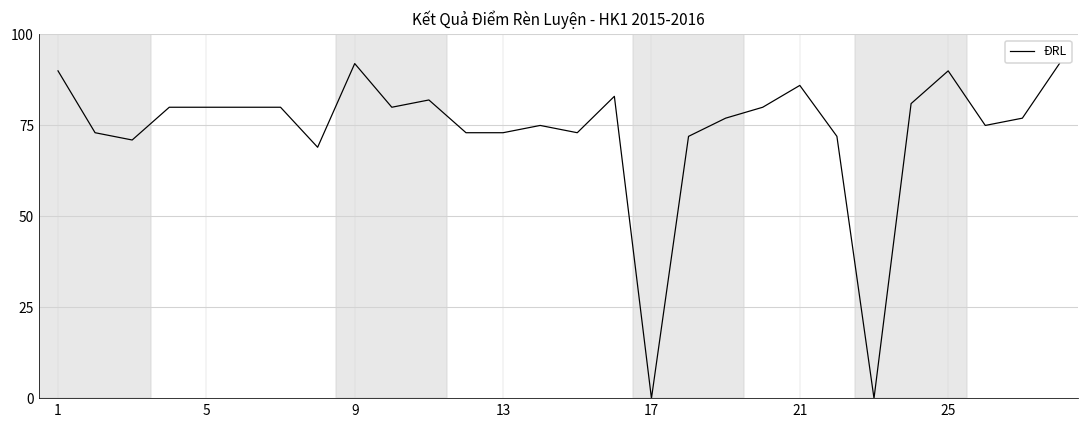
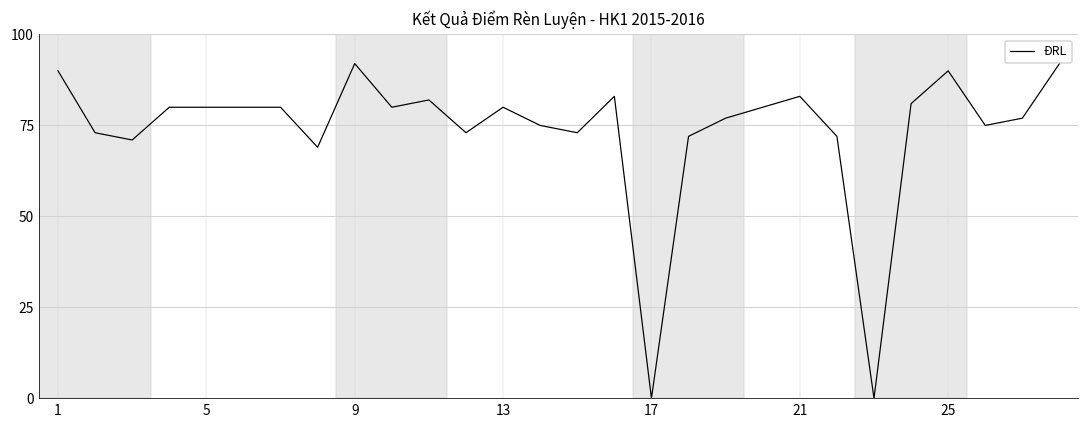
  {
    "1": 90,
    "5": 80,
    "9": 92,
-   "13": 73,
+   "13": 80,
    "17": 0,
-   "21": 86,
+   "21": 83,
    "25": 90
  }
